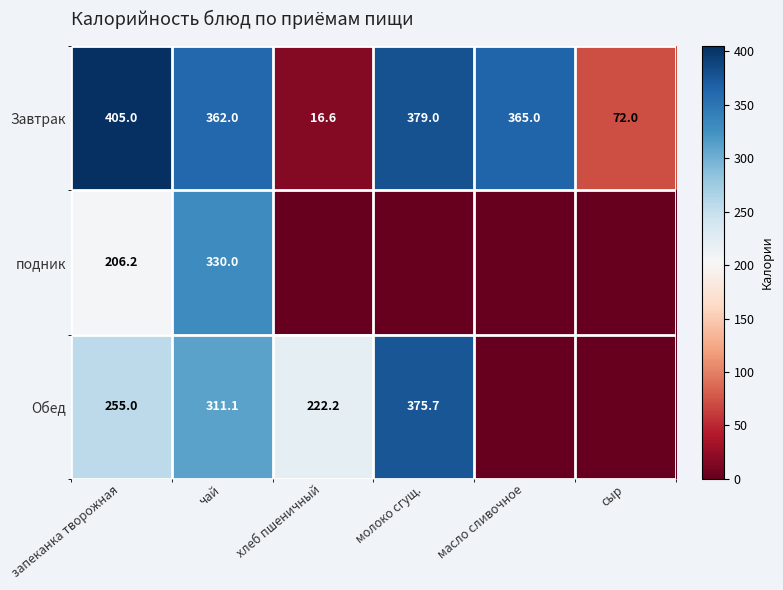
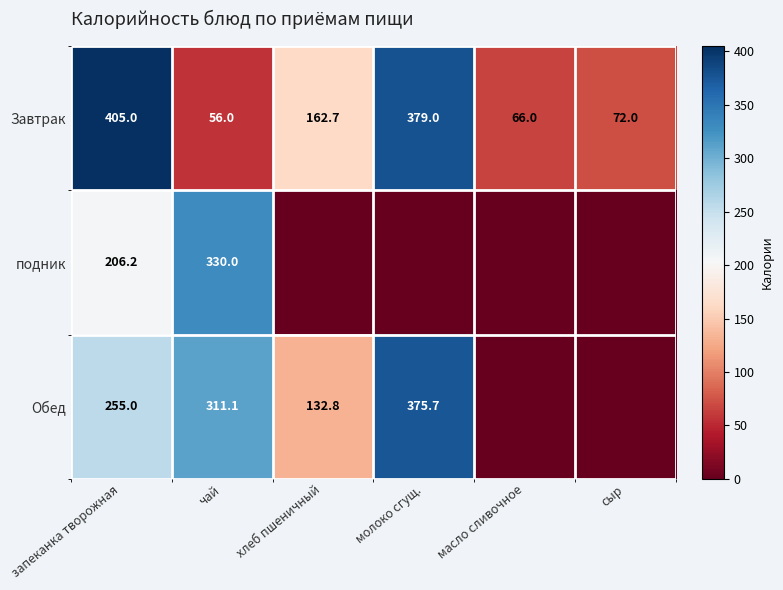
  {
    "Завтрак": {
      "запеканка творожная": 405.0,
-     "чай": 362.0,
-     "хлеб пшеничный": 16.6,
+     "чай": 56.0,
+     "хлеб пшеничный": 162.7,
      "молоко сгущ.": 379.0,
-     "масло сливочное": 365.0,
+     "масло сливочное": 66.0,
      "сыр": 72.0
    },
    "подник": {
      "запеканка творожная": 206.2,
      "чай": 330.0
    },
    "Обед": {
      "запеканка творожная": 255.0,
      "чай": 311.1,
-     "хлеб пшеничный": 222.2,
+     "хлеб пшеничный": 132.8,
      "молоко сгущ.": 375.7
    }
  }
